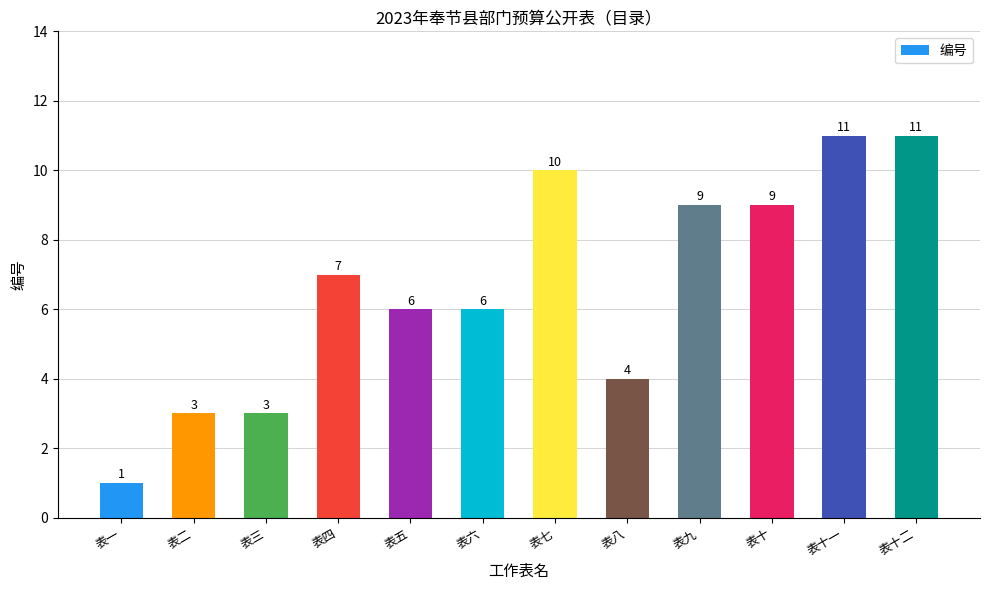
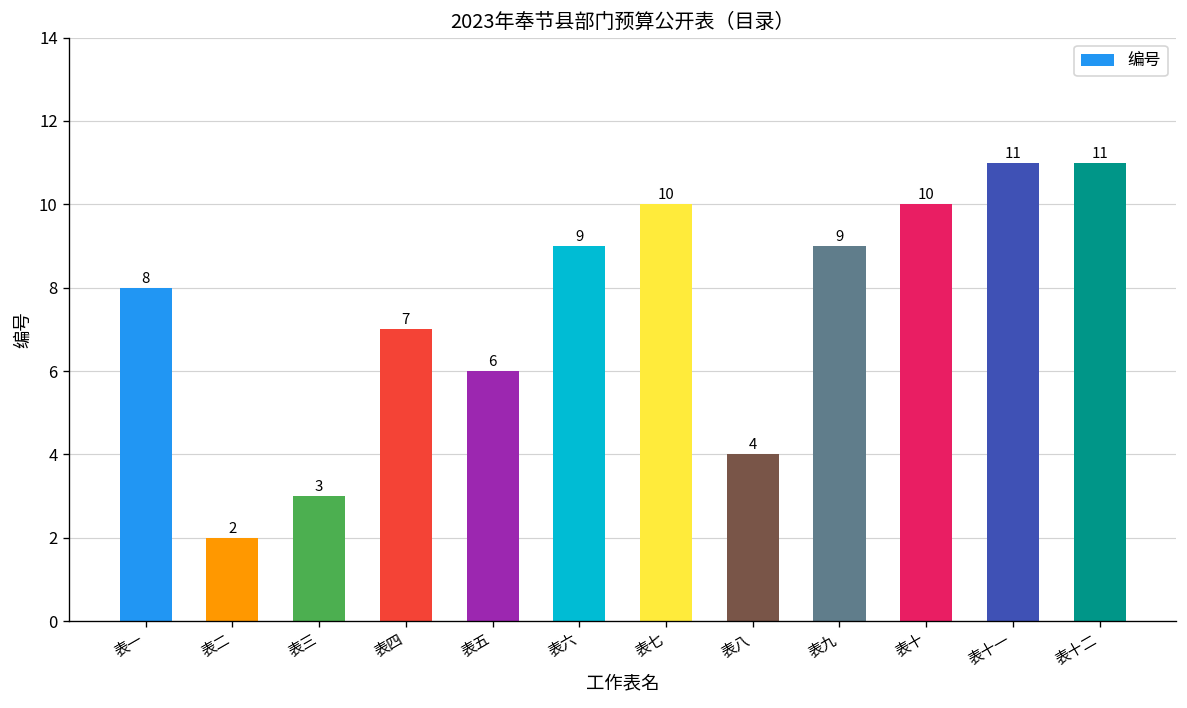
  {
-   "表一": 1,
-   "表二": 3,
+   "表一": 8,
+   "表二": 2,
    "表三": 3,
    "表四": 7,
    "表五": 6,
-   "表六": 6,
+   "表六": 9,
    "表七": 10,
    "表八": 4,
    "表九": 9,
-   "表十": 9,
+   "表十": 10,
    "表十一": 11,
    "表十二": 11
  }
